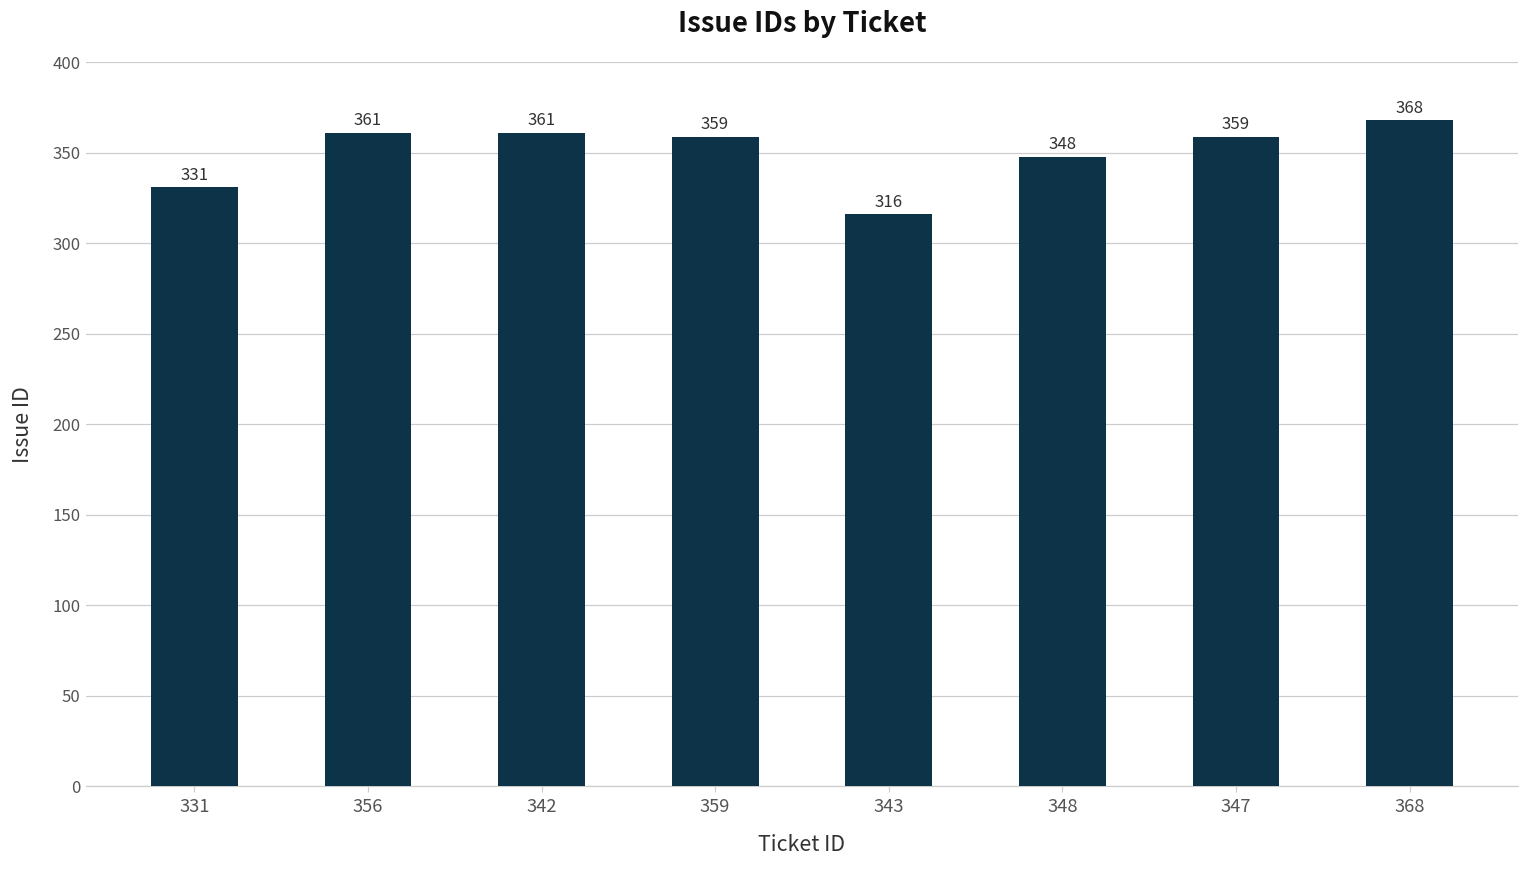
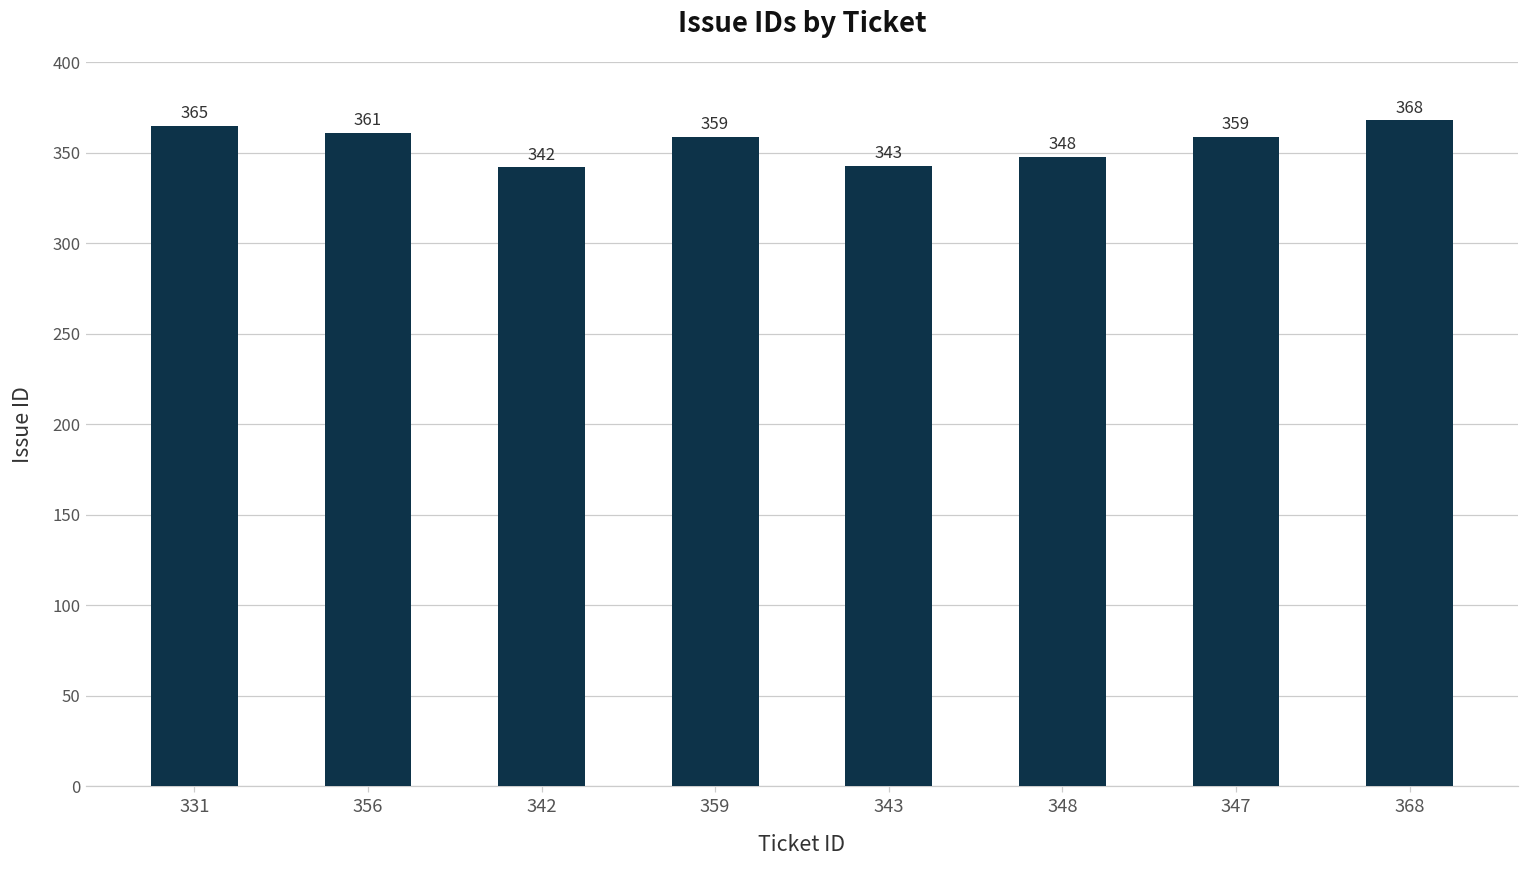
  {
-   "331": 331,
+   "331": 365,
    "356": 361,
-   "342": 361,
+   "342": 342,
    "359": 359,
-   "343": 316,
+   "343": 343,
    "348": 348,
    "347": 359,
    "368": 368
  }
